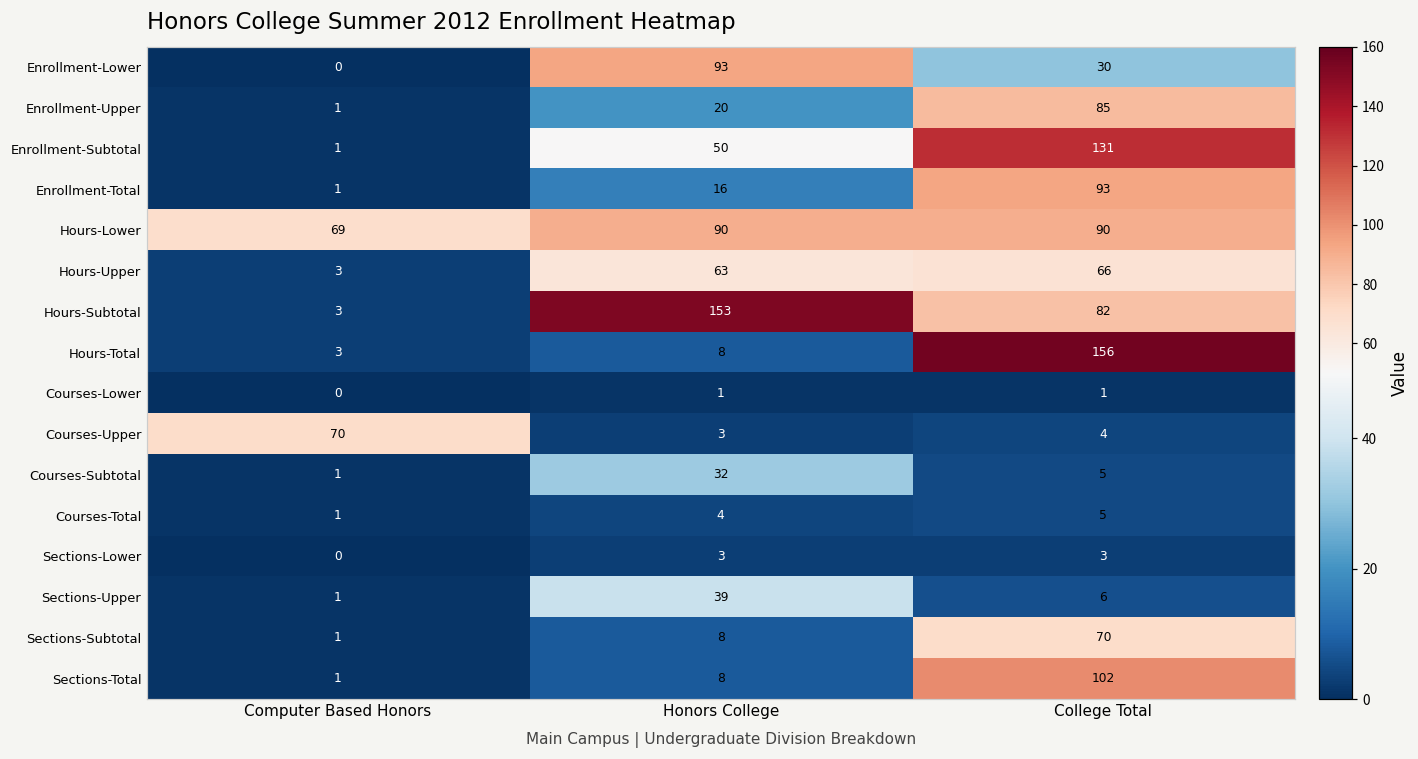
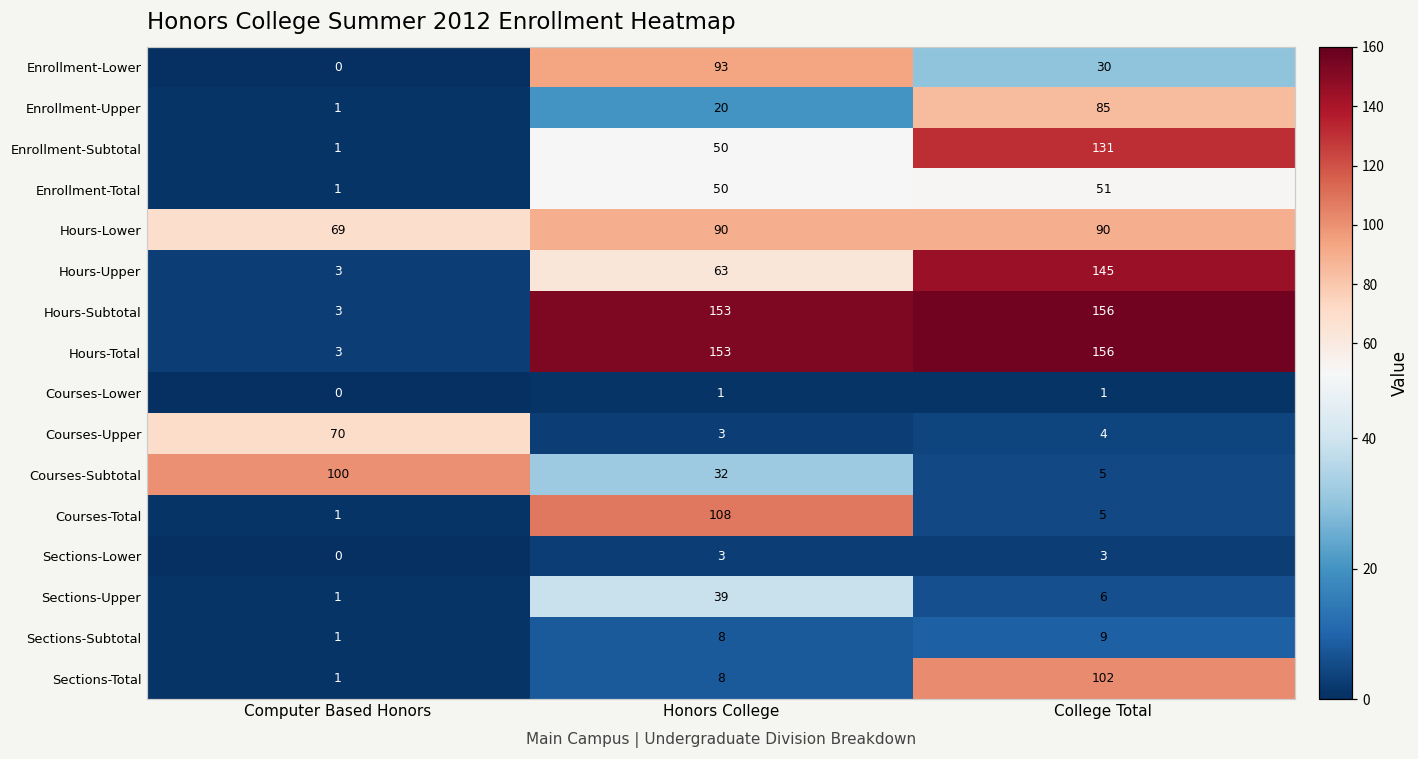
  {
    "Enrollment-Lower": {
      "Computer Based Honors": 0,
      "Honors College": 93,
      "College Total": 30
    },
    "Enrollment-Upper": {
      "Computer Based Honors": 1,
      "Honors College": 20,
      "College Total": 85
    },
    "Enrollment-Subtotal": {
      "Computer Based Honors": 1,
      "Honors College": 50,
      "College Total": 131
    },
    "Enrollment-Total": {
      "Computer Based Honors": 1,
-     "Honors College": 16,
-     "College Total": 93
+     "Honors College": 50,
+     "College Total": 51
    },
    "Hours-Lower": {
      "Computer Based Honors": 69,
      "Honors College": 90,
      "College Total": 90
    },
    "Hours-Upper": {
      "Computer Based Honors": 3,
      "Honors College": 63,
-     "College Total": 66
+     "College Total": 145
    },
    "Hours-Subtotal": {
      "Computer Based Honors": 3,
      "Honors College": 153,
-     "College Total": 82
+     "College Total": 156
    },
    "Hours-Total": {
      "Computer Based Honors": 3,
-     "Honors College": 8,
+     "Honors College": 153,
      "College Total": 156
    },
    "Courses-Lower": {
      "Computer Based Honors": 0,
      "Honors College": 1,
      "College Total": 1
    },
    "Courses-Upper": {
      "Computer Based Honors": 70,
      "Honors College": 3,
      "College Total": 4
    },
    "Courses-Subtotal": {
-     "Computer Based Honors": 1,
+     "Computer Based Honors": 100,
      "Honors College": 32,
      "College Total": 5
    },
    "Courses-Total": {
      "Computer Based Honors": 1,
-     "Honors College": 4,
+     "Honors College": 108,
      "College Total": 5
    },
    "Sections-Lower": {
      "Computer Based Honors": 0,
      "Honors College": 3,
      "College Total": 3
    },
    "Sections-Upper": {
      "Computer Based Honors": 1,
      "Honors College": 39,
      "College Total": 6
    },
    "Sections-Subtotal": {
      "Computer Based Honors": 1,
      "Honors College": 8,
-     "College Total": 70
+     "College Total": 9
    },
    "Sections-Total": {
      "Computer Based Honors": 1,
      "Honors College": 8,
      "College Total": 102
    }
  }
